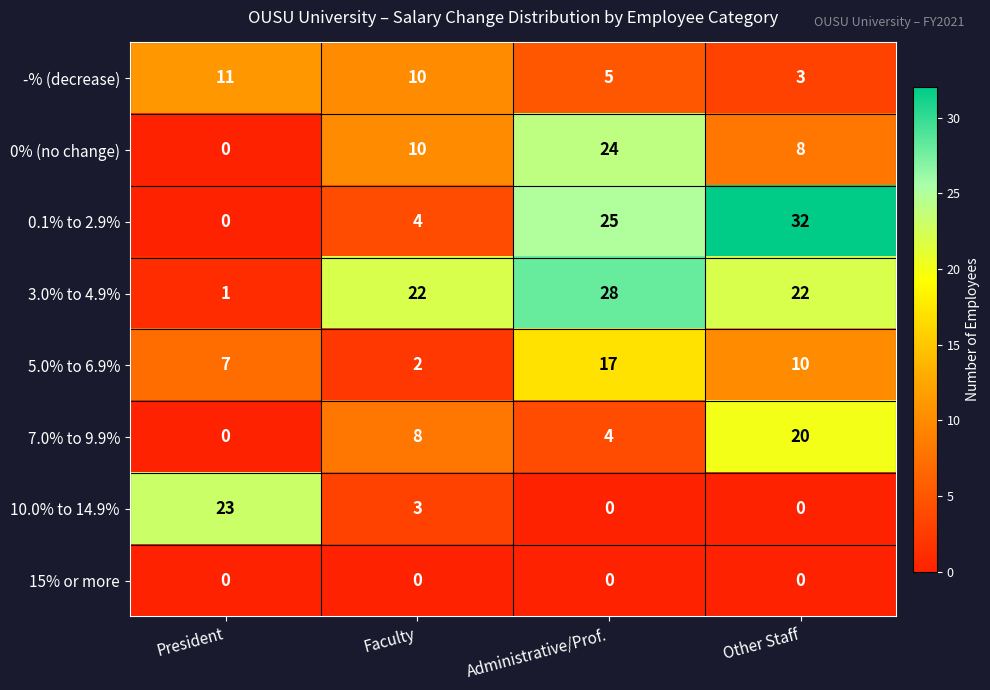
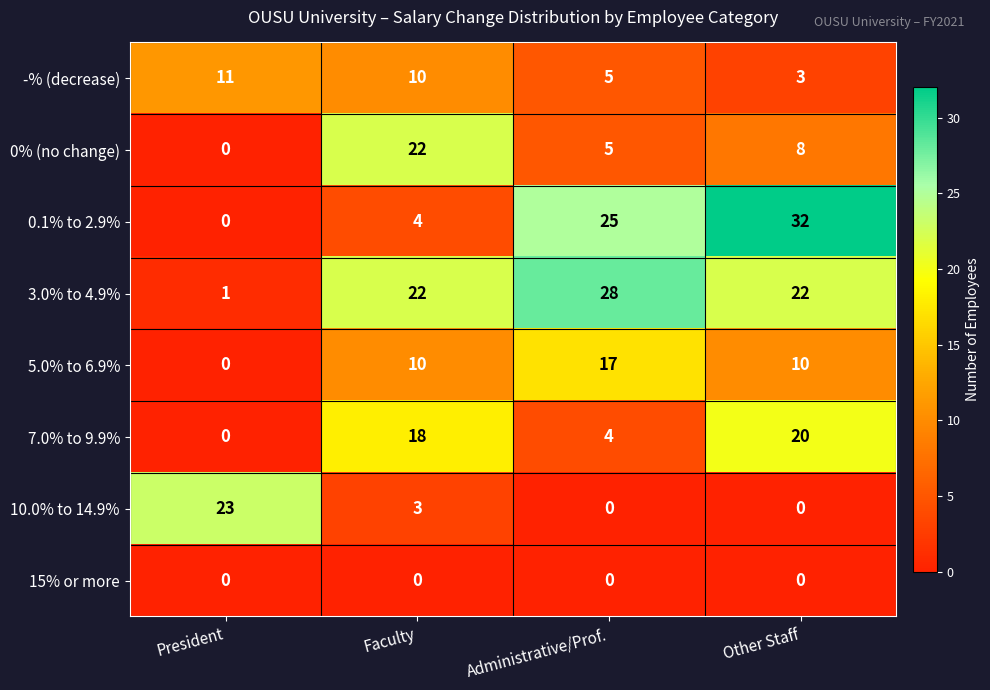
  {
    "-% (decrease)": {
      "President": 11,
      "Faculty": 10,
      "Administrative/Prof.": 5,
      "Other Staff": 3
    },
    "0% (no change)": {
      "President": 0,
-     "Faculty": 10,
-     "Administrative/Prof.": 24,
+     "Faculty": 22,
+     "Administrative/Prof.": 5,
      "Other Staff": 8
    },
    "0.1% to 2.9%": {
      "President": 0,
      "Faculty": 4,
      "Administrative/Prof.": 25,
      "Other Staff": 32
    },
    "3.0% to 4.9%": {
      "President": 1,
      "Faculty": 22,
      "Administrative/Prof.": 28,
      "Other Staff": 22
    },
    "5.0% to 6.9%": {
-     "President": 7,
-     "Faculty": 2,
+     "President": 0,
+     "Faculty": 10,
      "Administrative/Prof.": 17,
      "Other Staff": 10
    },
    "7.0% to 9.9%": {
      "President": 0,
-     "Faculty": 8,
+     "Faculty": 18,
      "Administrative/Prof.": 4,
      "Other Staff": 20
    },
    "10.0% to 14.9%": {
      "President": 23,
      "Faculty": 3,
      "Administrative/Prof.": 0,
      "Other Staff": 0
    },
    "15% or more": {
      "President": 0,
      "Faculty": 0,
      "Administrative/Prof.": 0,
      "Other Staff": 0
    }
  }
